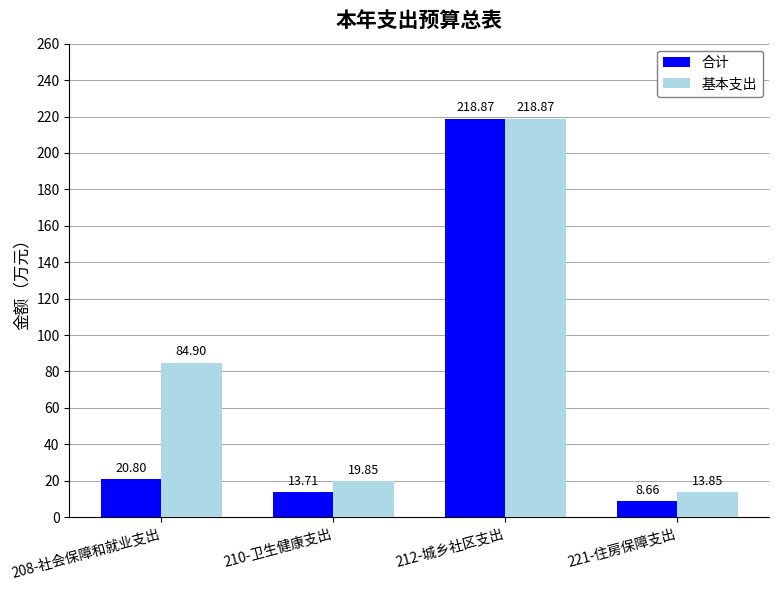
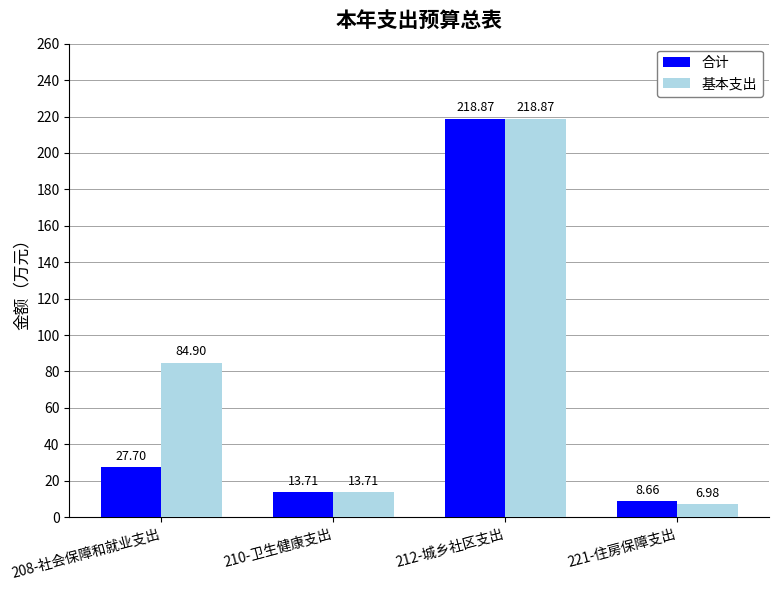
  {
    "合计": {
-     "208-社会保障和就业支出": 20.80,
+     "208-社会保障和就业支出": 27.70,
      "210-卫生健康支出": 13.71,
      "212-城乡社区支出": 218.87,
      "221-住房保障支出": 8.66
    },
    "基本支出": {
      "208-社会保障和就业支出": 84.90,
-     "210-卫生健康支出": 19.85,
+     "210-卫生健康支出": 13.71,
      "212-城乡社区支出": 218.87,
-     "221-住房保障支出": 13.85
+     "221-住房保障支出": 6.98
    }
  }
